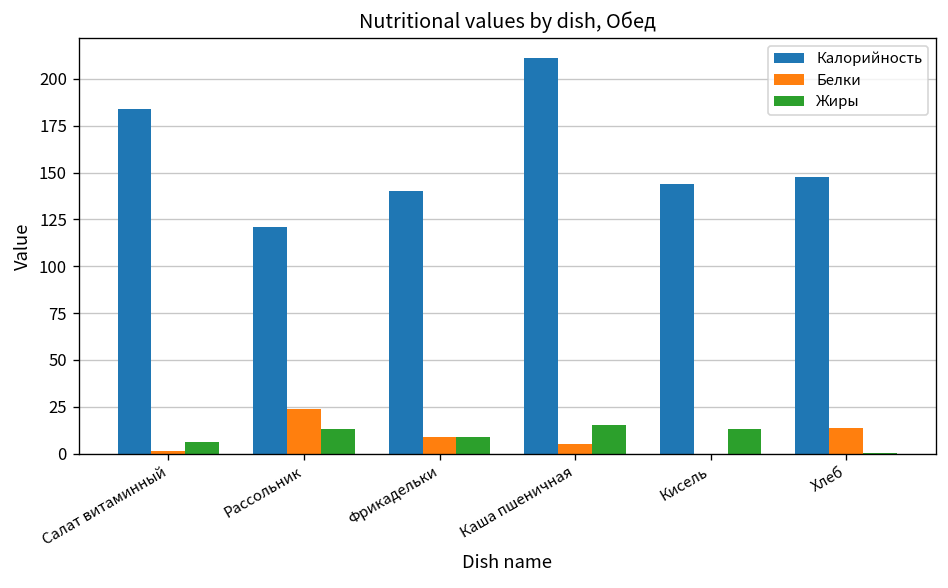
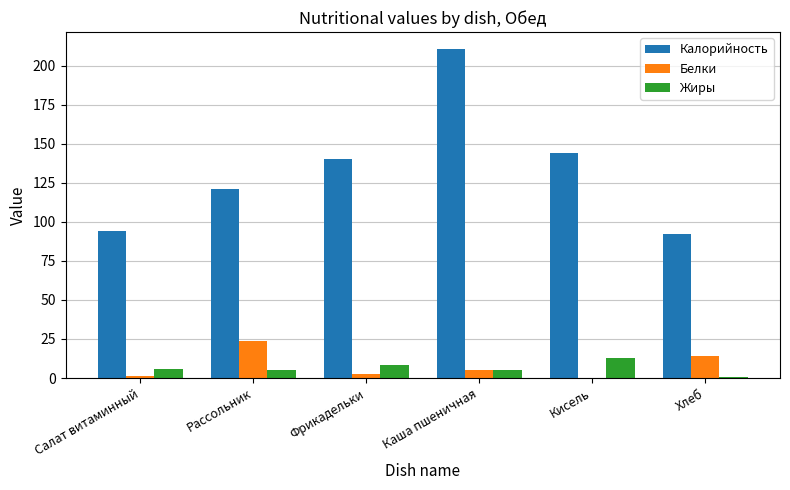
  {
    "Калорийность": {
-     "Салат витаминный": 184,
+     "Салат витаминный": 94,
      "Рассольник": 121,
      "Фрикадельки": 140,
      "Каша пшеничная": 211,
      "Кисель": 144,
-     "Хлеб": 148
+     "Хлеб": 92
    },
    "Белки": {
      "Рассольник": 24,
-     "Фрикадельки": 9,
+     "Фрикадельки": 3,
      "Каша пшеничная": 5,
      "Кисель": 0,
      "Хлеб": 14
    },
    "Жиры": {
      "Салат витаминный": 6,
-     "Рассольник": 13,
+     "Рассольник": 5,
      "Фрикадельки": 9,
-     "Каша пшеничная": 15,
+     "Каша пшеничная": 5,
      "Кисель": 13
    }
  }
